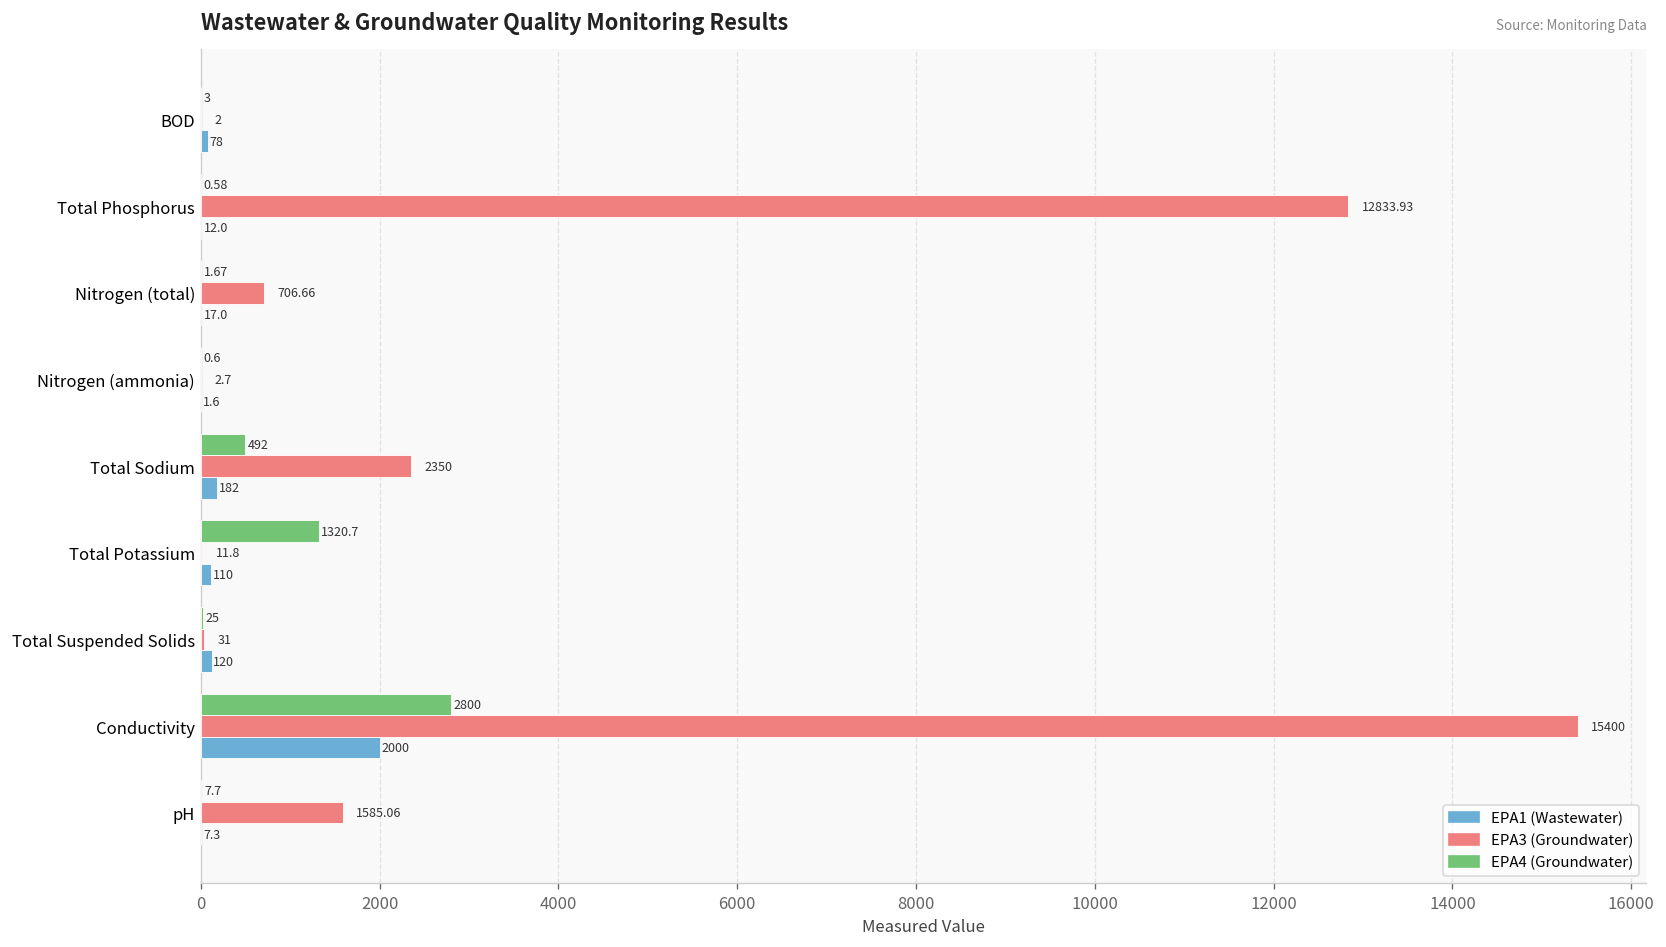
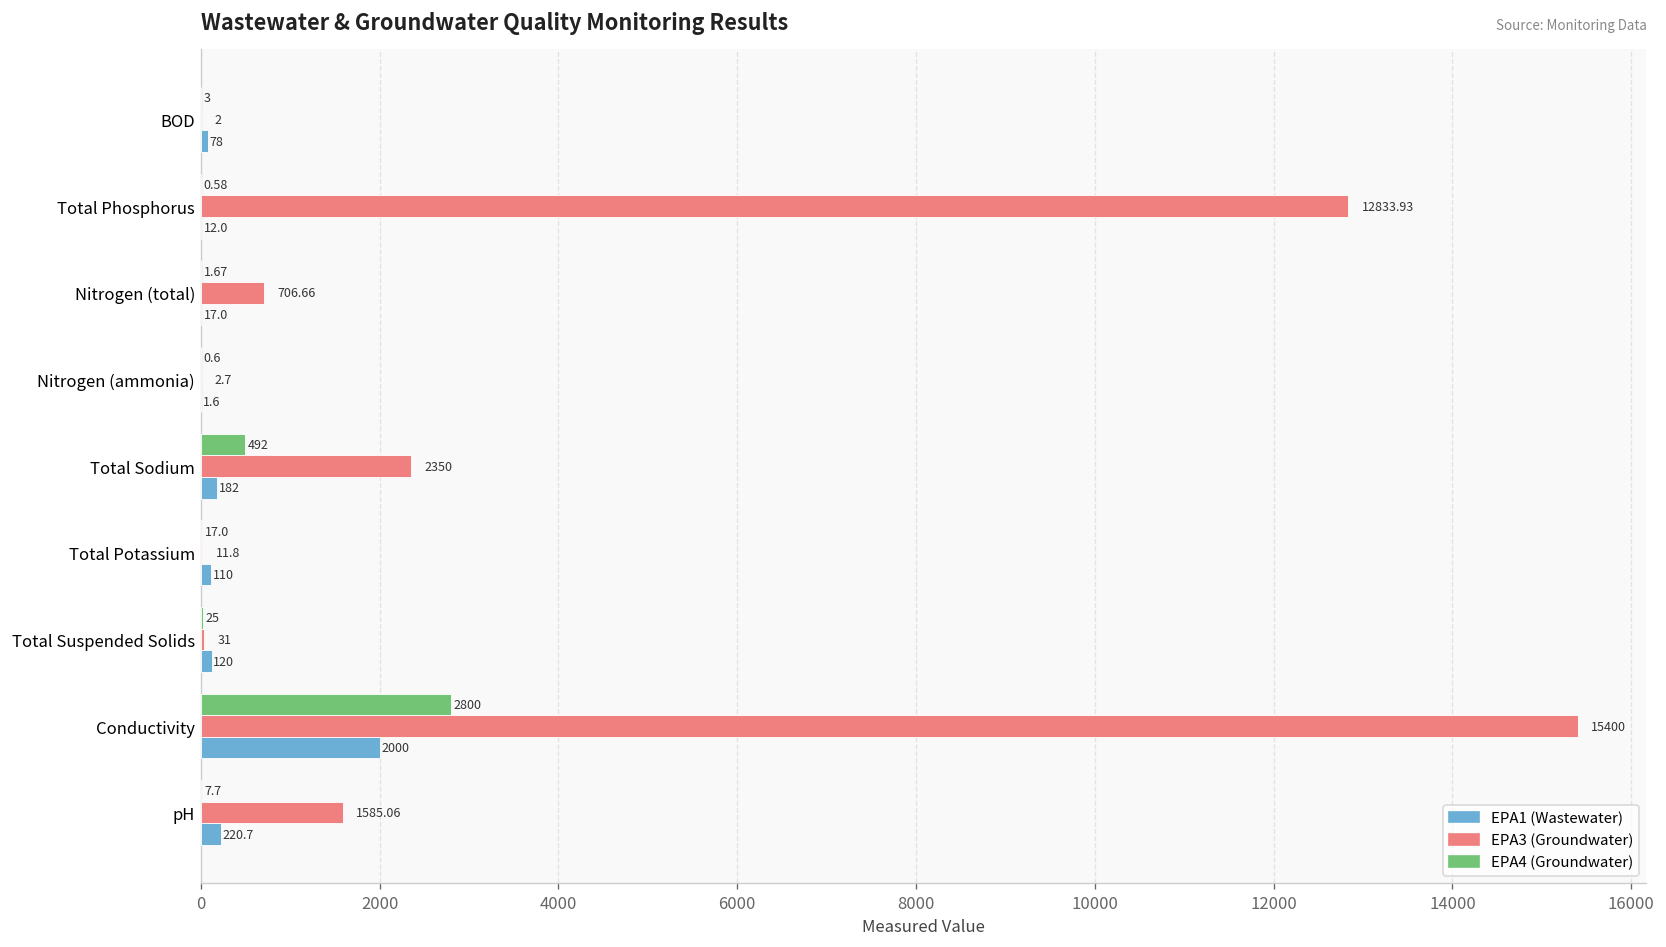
  {
    "EPA1 (Wastewater)": {
      "BOD": 78,
      "Total Phosphorus": 12.0,
      "Nitrogen (total)": 17.0,
      "Nitrogen (ammonia)": 1.6,
      "Total Sodium": 182,
      "Total Potassium": 110,
      "Total Suspended Solids": 120,
      "Conductivity": 2000,
-     "pH": 7.3
+     "pH": 220.7
    },
    "EPA3 (Groundwater)": {
      "BOD": 2,
      "Total Phosphorus": 12833.93,
      "Nitrogen (total)": 706.66,
      "Nitrogen (ammonia)": 2.7,
      "Total Sodium": 2350,
      "Total Potassium": 11.8,
      "Total Suspended Solids": 31,
      "Conductivity": 15400,
      "pH": 1585.06
    },
    "EPA4 (Groundwater)": {
      "BOD": 3,
      "Total Phosphorus": 0.58,
      "Nitrogen (total)": 1.67,
      "Nitrogen (ammonia)": 0.6,
      "Total Sodium": 492,
-     "Total Potassium": 1320.7,
+     "Total Potassium": 17.0,
      "Total Suspended Solids": 25,
      "Conductivity": 2800,
      "pH": 7.7
    }
  }
